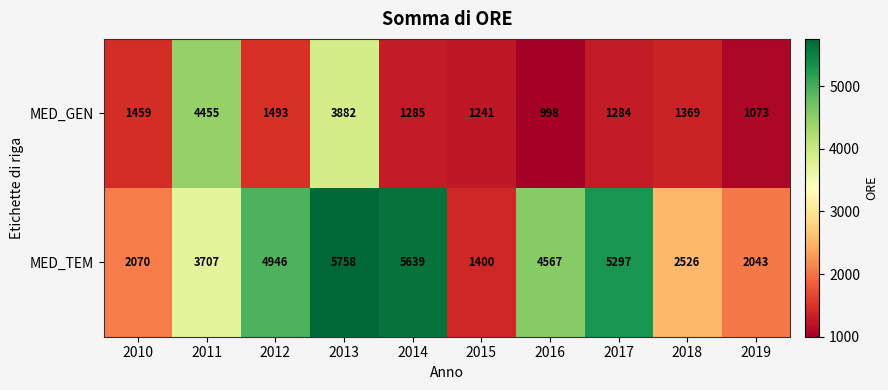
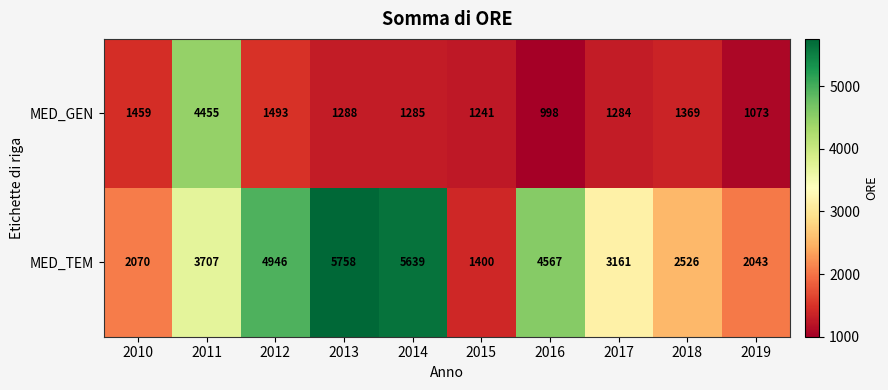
  {
    "MED_GEN": {
      "2010": 1459,
      "2011": 4455,
      "2012": 1493,
-     "2013": 3882,
+     "2013": 1288,
      "2014": 1285,
      "2015": 1241,
      "2016": 998,
      "2017": 1284,
      "2018": 1369,
      "2019": 1073
    },
    "MED_TEM": {
      "2010": 2070,
      "2011": 3707,
      "2012": 4946,
      "2013": 5758,
      "2014": 5639,
      "2015": 1400,
      "2016": 4567,
-     "2017": 5297,
+     "2017": 3161,
      "2018": 2526,
      "2019": 2043
    }
  }
